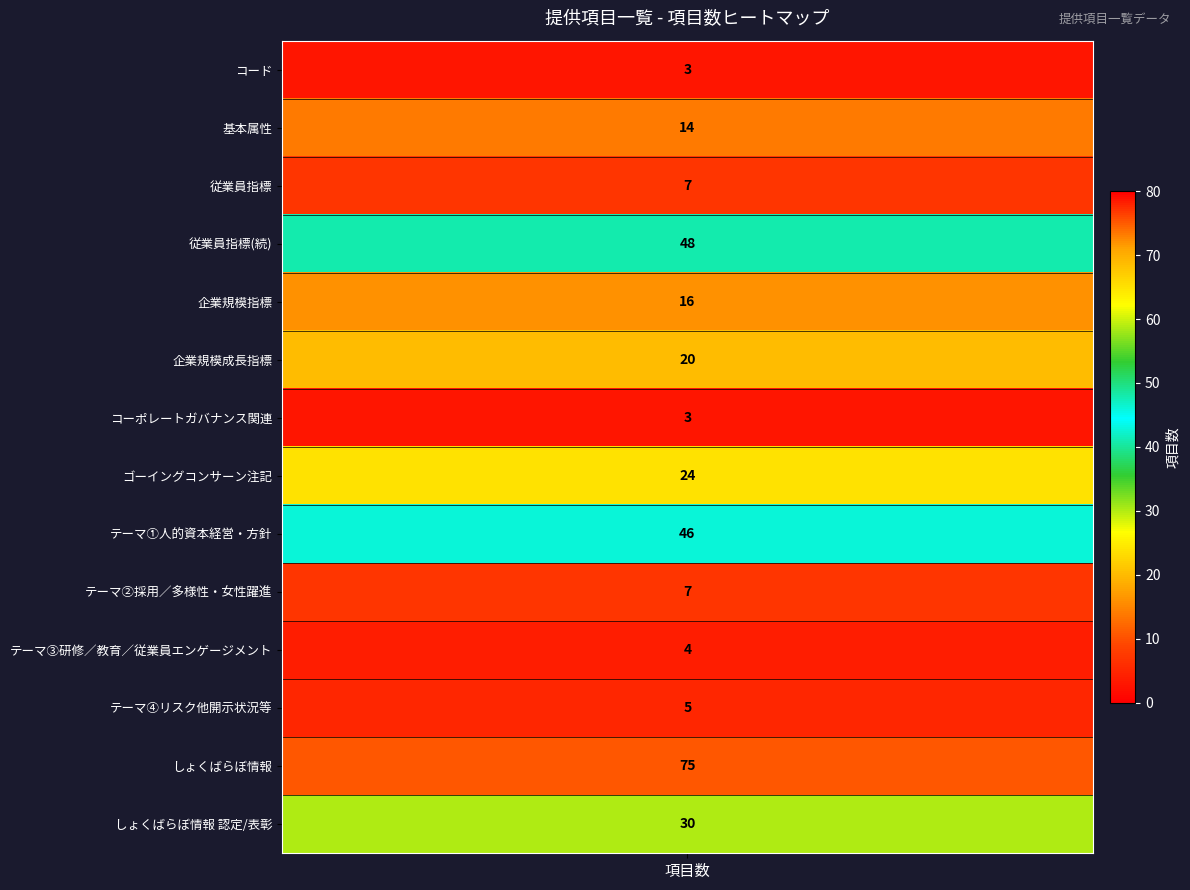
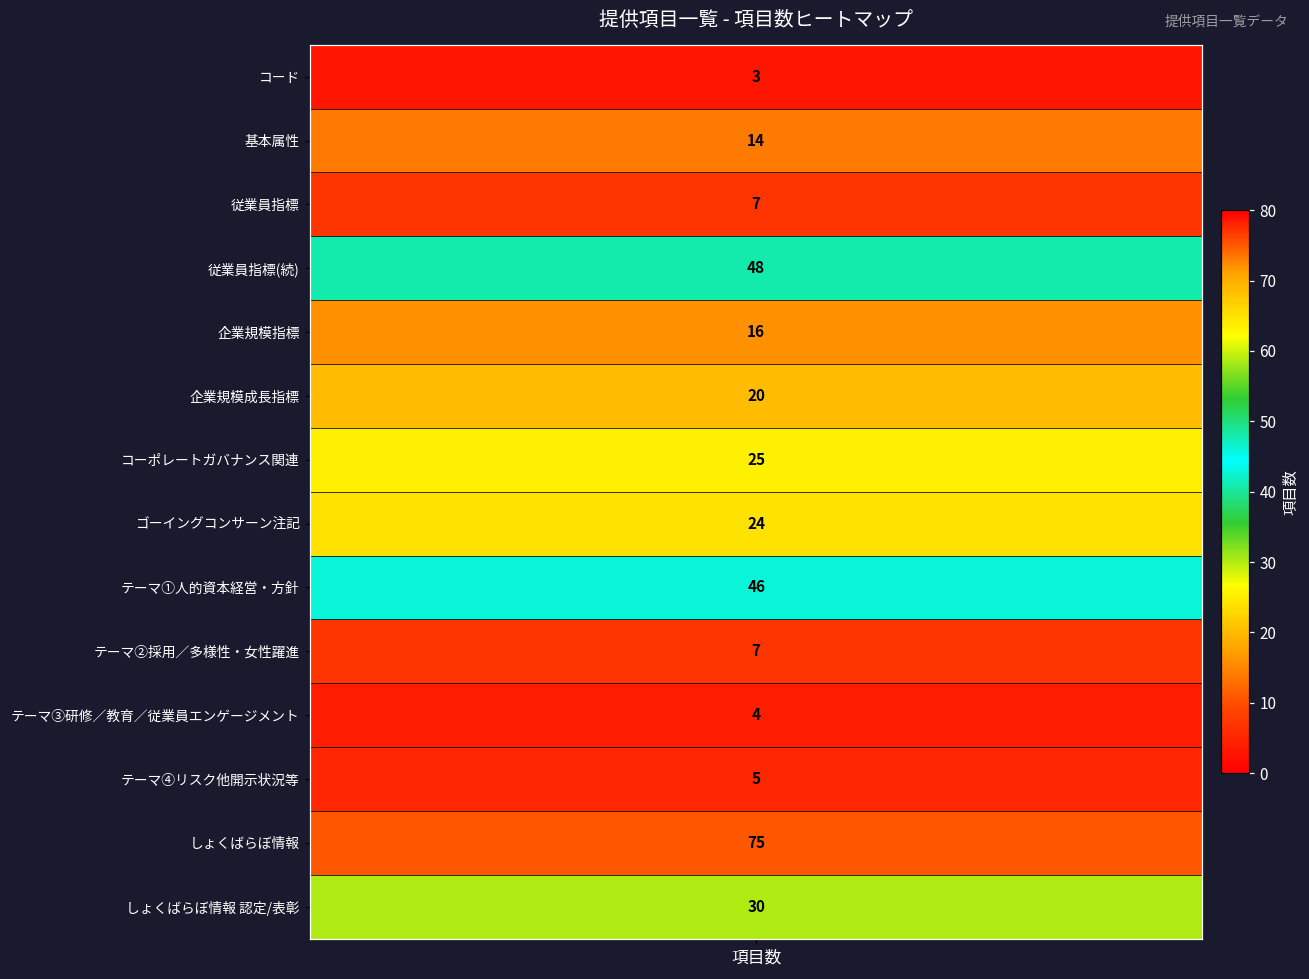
  {
    "コード": {
      "項目数": 3
    },
    "基本属性": {
      "項目数": 14
    },
    "従業員指標": {
      "項目数": 7
    },
    "従業員指標(続)": {
      "項目数": 48
    },
    "企業規模指標": {
      "項目数": 16
    },
    "企業規模成長指標": {
      "項目数": 20
    },
    "コーポレートガバナンス関連": {
-     "項目数": 3
+     "項目数": 25
    },
    "ゴーイングコンサーン注記": {
      "項目数": 24
    },
    "テーマ①人的資本経営・方針": {
      "項目数": 46
    },
    "テーマ②採用／多様性・女性躍進": {
      "項目数": 7
    },
    "テーマ③研修／教育／従業員エンゲージメント": {
      "項目数": 4
    },
    "テーマ④リスク他開示状況等": {
      "項目数": 5
    },
    "しょくばらぼ情報": {
      "項目数": 75
    },
    "しょくばらぼ情報 認定/表彰": {
      "項目数": 30
    }
  }
